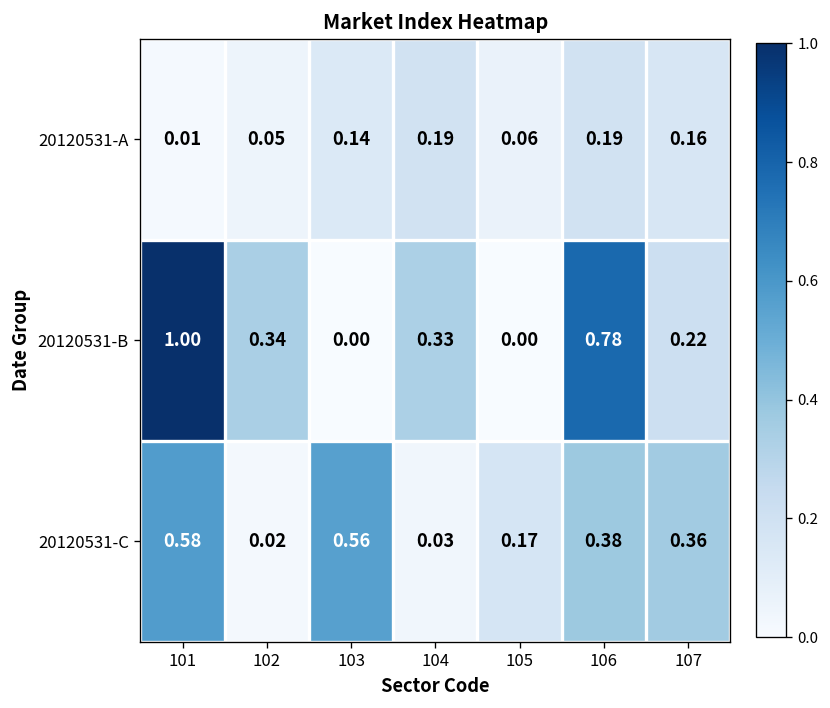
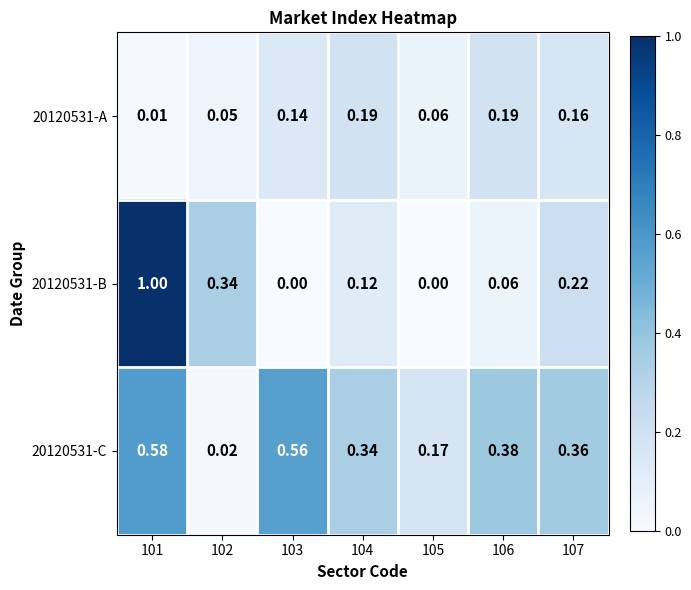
  {
    "20120531-A": {
      "101": 0.01,
      "102": 0.05,
      "103": 0.14,
      "104": 0.19,
      "105": 0.06,
      "106": 0.19,
      "107": 0.16
    },
    "20120531-B": {
      "101": 1.00,
      "102": 0.34,
      "103": 0.00,
-     "104": 0.33,
+     "104": 0.12,
      "105": 0.00,
-     "106": 0.78,
+     "106": 0.06,
      "107": 0.22
    },
    "20120531-C": {
      "101": 0.58,
      "102": 0.02,
      "103": 0.56,
-     "104": 0.03,
+     "104": 0.34,
      "105": 0.17,
      "106": 0.38,
      "107": 0.36
    }
  }
